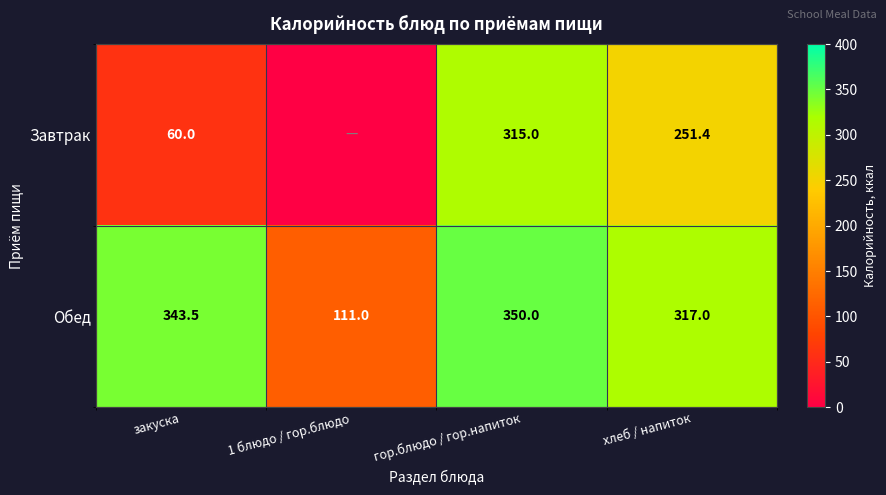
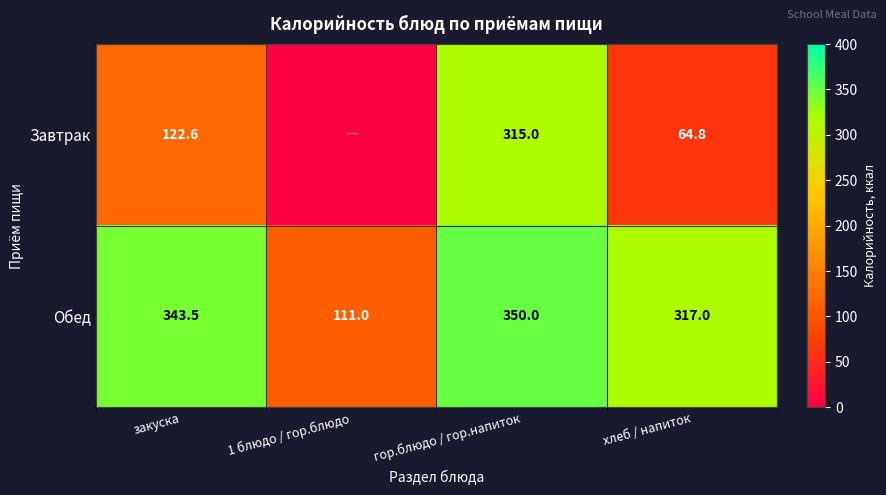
  {
    "Завтрак": {
-     "закуска": 60.0,
+     "закуска": 122.6,
      "гор.блюдо / гор.напиток": 315.0,
-     "хлеб / напиток": 251.4
+     "хлеб / напиток": 64.8
    },
    "Обед": {
      "закуска": 343.5,
      "1 блюдо / гор.блюдо": 111.0,
      "гор.блюдо / гор.напиток": 350.0,
      "хлеб / напиток": 317.0
    }
  }
